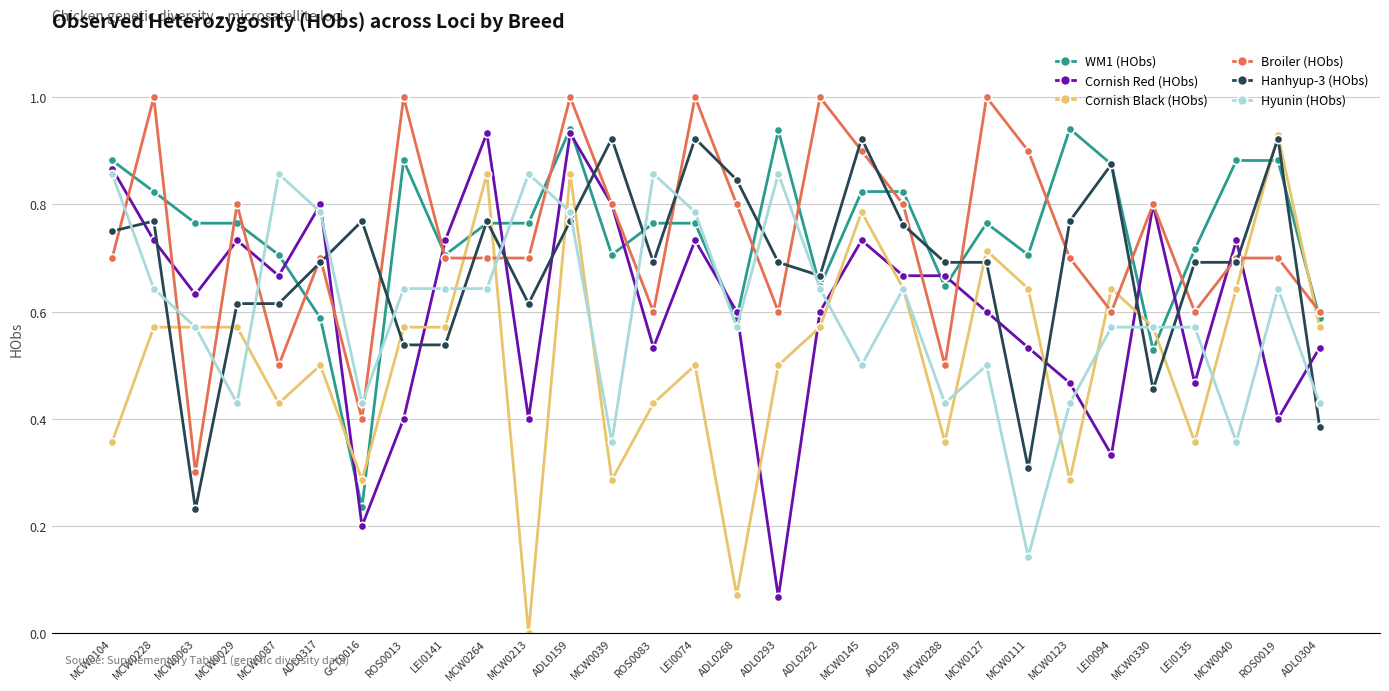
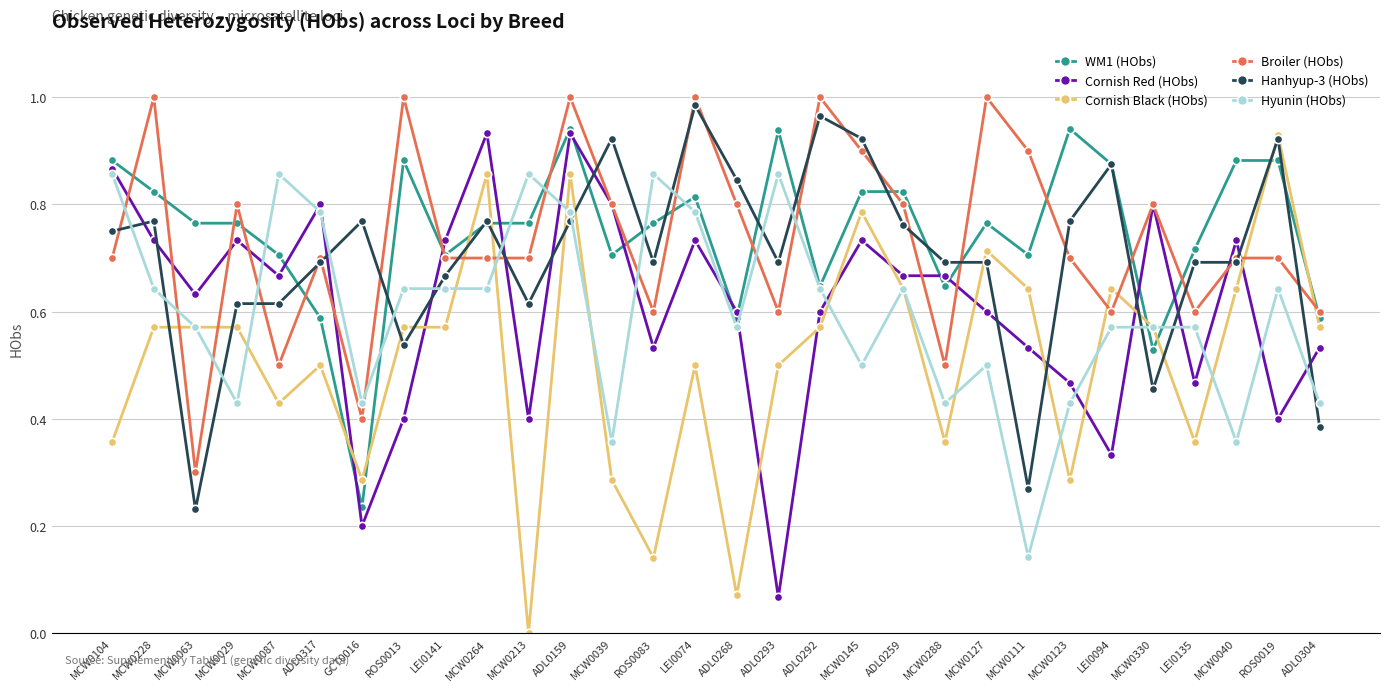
  {
    "WM1 (HObs)": {
      "MCW0104": 0.88,
      "MCW0228": 0.82,
      "MCW0063": 0.77,
      "MCW0029": 0.77,
      "MCW0087": 0.71,
      "ADL0317": 0.59,
      "GCT0016": 0.24,
      "ROS0013": 0.88,
      "LEI0141": 0.71,
      "MCW0213": 0.77,
      "ADL0159": 0.94,
      "MCW0039": 0.71,
      "ROS0083": 0.77,
-     "LEI0074": 0.77,
+     "LEI0074": 0.81,
      "ADL0268": 0.59,
      "ADL0293": 0.94,
      "MCW0145": 0.82,
      "ADL0259": 0.82,
      "MCW0288": 0.65,
      "MCW0127": 0.77,
      "MCW0111": 0.71,
      "MCW0123": 0.94,
      "MCW0330": 0.53,
      "LEI0135": 0.72,
      "MCW0040": 0.88,
      "ROS0019": 0.88,
      "ADL0304": 0.59
    },
    "Cornish Red (HObs)": {
      "MCW0104": 0.87,
      "MCW0228": 0.73,
      "MCW0063": 0.63,
      "MCW0029": 0.73,
      "MCW0087": 0.67,
      "ADL0317": 0.80,
      "GCT0016": 0.20,
      "ROS0013": 0.40,
      "LEI0141": 0.73,
      "MCW0264": 0.93,
      "MCW0213": 0.40,
      "ADL0159": 0.93,
      "ROS0083": 0.53,
      "LEI0074": 0.73,
      "ADL0268": 0.60,
      "ADL0293": 0.07,
      "ADL0292": 0.60,
      "MCW0145": 0.73,
      "ADL0259": 0.67,
      "MCW0288": 0.67,
      "MCW0127": 0.60,
      "MCW0111": 0.53,
      "MCW0123": 0.47,
      "LEI0094": 0.33,
      "LEI0135": 0.47,
      "MCW0040": 0.73,
      "ROS0019": 0.40,
      "ADL0304": 0.53
    },
    "Cornish Black (HObs)": {
      "MCW0104": 0.36,
      "MCW0228": 0.57,
      "MCW0029": 0.57,
      "MCW0087": 0.43,
      "ADL0317": 0.50,
      "GCT0016": 0.29,
      "ROS0013": 0.57,
      "LEI0141": 0.57,
      "MCW0264": 0.86,
      "MCW0213": 0.00,
      "ADL0159": 0.86,
      "MCW0039": 0.29,
-     "ROS0083": 0.43,
+     "ROS0083": 0.14,
      "LEI0074": 0.50,
      "ADL0268": 0.07,
      "ADL0293": 0.50,
      "ADL0292": 0.57,
      "MCW0145": 0.79,
      "MCW0288": 0.36,
      "MCW0127": 0.71,
      "MCW0111": 0.64,
      "MCW0123": 0.29,
      "LEI0094": 0.64,
      "LEI0135": 0.36,
      "MCW0040": 0.64,
      "ROS0019": 0.93,
      "ADL0304": 0.57
    },
    "Broiler (HObs)": {
      "MCW0104": 0.70,
      "MCW0228": 1.00,
      "MCW0063": 0.30,
      "MCW0029": 0.80,
      "MCW0087": 0.50,
      "ADL0317": 0.70,
      "GCT0016": 0.40,
      "ROS0013": 1.00,
      "LEI0141": 0.70,
      "MCW0264": 0.70,
      "MCW0213": 0.70,
      "ADL0159": 1.00,
      "ROS0083": 0.60,
      "LEI0074": 1.00,
      "ADL0268": 0.80,
      "ADL0293": 0.60,
      "ADL0292": 1.00,
      "MCW0145": 0.90,
      "ADL0259": 0.80,
      "MCW0288": 0.50,
      "MCW0127": 1.00,
      "MCW0111": 0.90,
      "MCW0123": 0.70,
      "LEI0094": 0.60,
      "LEI0135": 0.60,
      "MCW0040": 0.70,
      "ROS0019": 0.70,
      "ADL0304": 0.60
    },
    "Hanhyup-3 (HObs)": {
      "MCW0104": 0.75,
      "MCW0228": 0.77,
      "MCW0063": 0.23,
      "MCW0029": 0.62,
      "MCW0087": 0.62,
      "ADL0317": 0.69,
      "GCT0016": 0.77,
      "ROS0013": 0.54,
-     "LEI0141": 0.54,
+     "LEI0141": 0.67,
      "MCW0213": 0.62,
      "ADL0159": 0.77,
      "MCW0039": 0.92,
      "ROS0083": 0.69,
-     "LEI0074": 0.92,
+     "LEI0074": 0.99,
      "ADL0268": 0.85,
      "ADL0293": 0.69,
-     "ADL0292": 0.67,
+     "ADL0292": 0.97,
      "MCW0145": 0.92,
      "ADL0259": 0.76,
      "MCW0288": 0.69,
      "MCW0127": 0.69,
-     "MCW0111": 0.31,
+     "MCW0111": 0.27,
      "MCW0123": 0.77,
      "MCW0330": 0.46,
      "LEI0135": 0.69,
      "MCW0040": 0.69,
      "ROS0019": 0.92,
      "ADL0304": 0.39
    },
    "Hyunin (HObs)": {
      "MCW0104": 0.86,
      "MCW0228": 0.64,
      "MCW0029": 0.43,
      "MCW0087": 0.86,
      "ADL0317": 0.79,
      "GCT0016": 0.43,
      "ROS0013": 0.64,
      "LEI0141": 0.64,
      "MCW0264": 0.64,
      "MCW0213": 0.86,
      "ADL0159": 0.79,
      "MCW0039": 0.36,
      "ROS0083": 0.86,
      "LEI0074": 0.79,
      "ADL0268": 0.57,
      "ADL0293": 0.86,
      "MCW0145": 0.50,
      "MCW0288": 0.43,
      "MCW0127": 0.50,
      "MCW0111": 0.14,
      "MCW0123": 0.43,
      "LEI0094": 0.57,
      "LEI0135": 0.57,
      "MCW0040": 0.36,
      "ROS0019": 0.64,
      "ADL0304": 0.43
    }
  }
